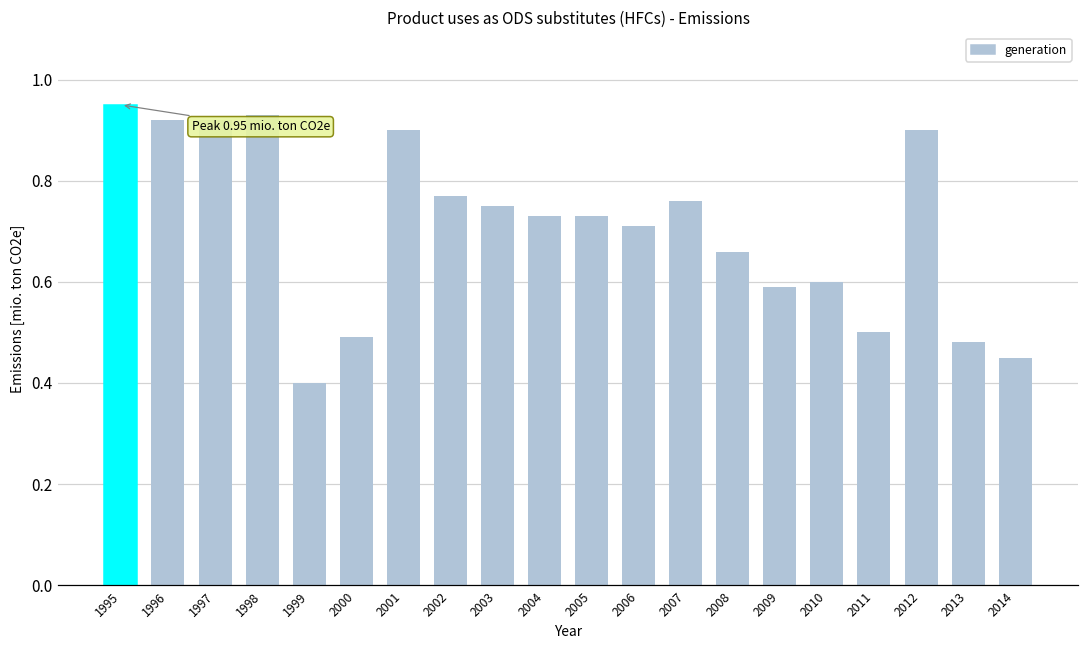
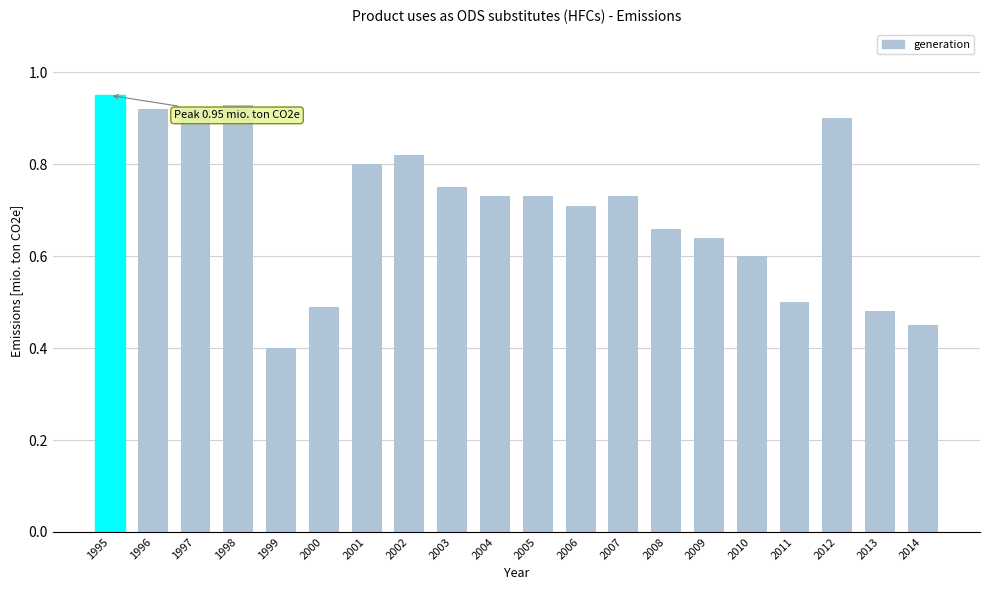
  {
    "1995": 0.95,
    "1999": 0.40,
    "2000": 0.49,
-   "2001": 0.9,
-   "2002": 0.77,
+   "2001": 0.8,
+   "2002": 0.82,
    "2003": 0.75,
    "2004": 0.73,
    "2005": 0.73,
    "2006": 0.71,
-   "2007": 0.76,
+   "2007": 0.73,
    "2008": 0.66,
-   "2009": 0.59,
+   "2009": 0.64,
    "2010": 0.60,
    "2011": 0.50,
    "2012": 0.90,
    "2013": 0.48,
    "2014": 0.45
  }
